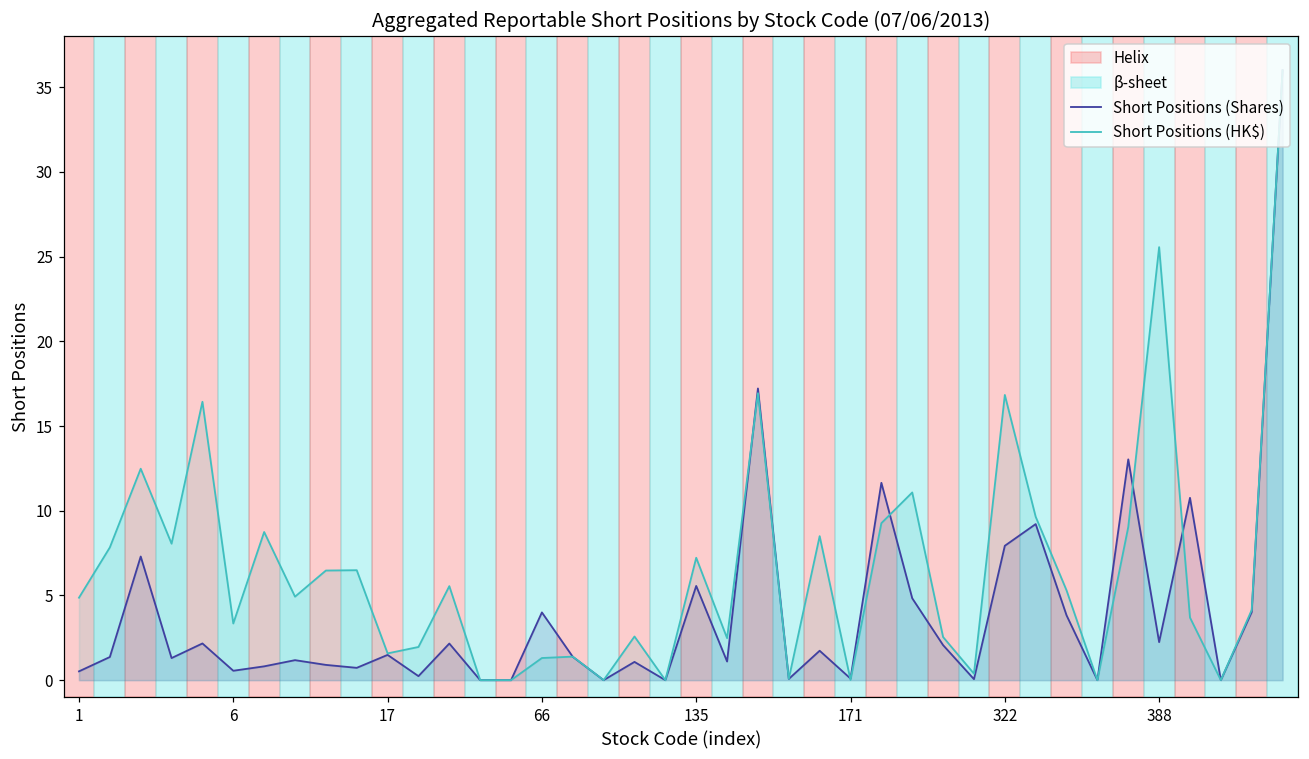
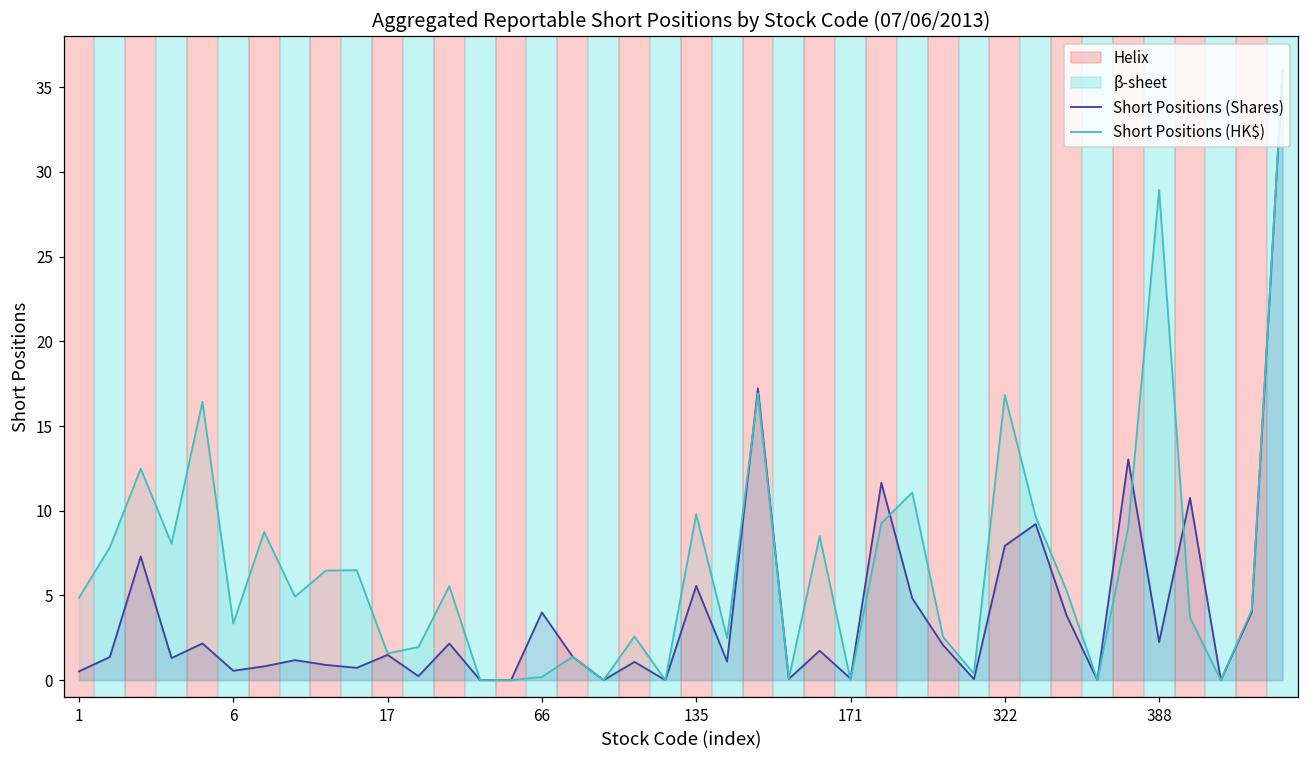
  {
    "Short Positions (Shares)": {
      "66": 4.0,
      "135": 5.6,
      "322": 7.9,
      "388": 2.2
    },
    "Short Positions (HK$)": {
-     "66": 1.3,
-     "135": 7.2,
+     "66": 0.2,
+     "135": 9.8,
      "322": 16.8,
-     "388": 25.6
+     "388": 28.9
    }
  }
